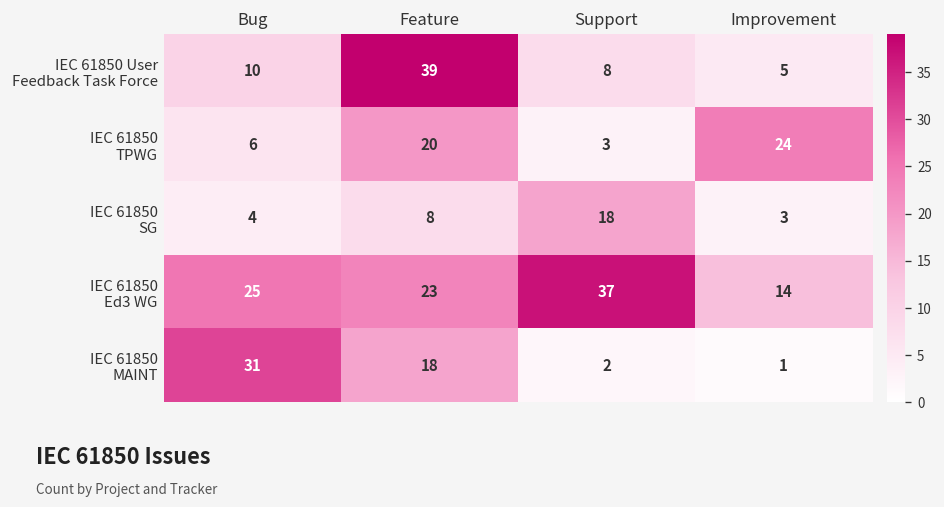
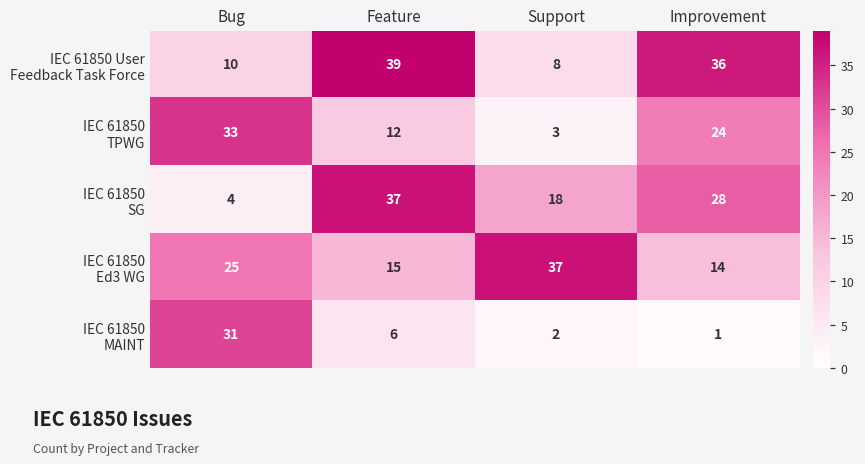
  {
    "IEC 61850 User Feedback Task Force": {
      "Bug": 10,
      "Feature": 39,
      "Support": 8,
-     "Improvement": 5
+     "Improvement": 36
    },
    "IEC 61850 TPWG": {
-     "Bug": 6,
-     "Feature": 20,
+     "Bug": 33,
+     "Feature": 12,
      "Support": 3,
      "Improvement": 24
    },
    "IEC 61850 SG": {
      "Bug": 4,
-     "Feature": 8,
+     "Feature": 37,
      "Support": 18,
-     "Improvement": 3
+     "Improvement": 28
    },
    "IEC 61850 Ed3 WG": {
      "Bug": 25,
-     "Feature": 23,
+     "Feature": 15,
      "Support": 37,
      "Improvement": 14
    },
    "IEC 61850 MAINT": {
      "Bug": 31,
-     "Feature": 18,
+     "Feature": 6,
      "Support": 2,
      "Improvement": 1
    }
  }
